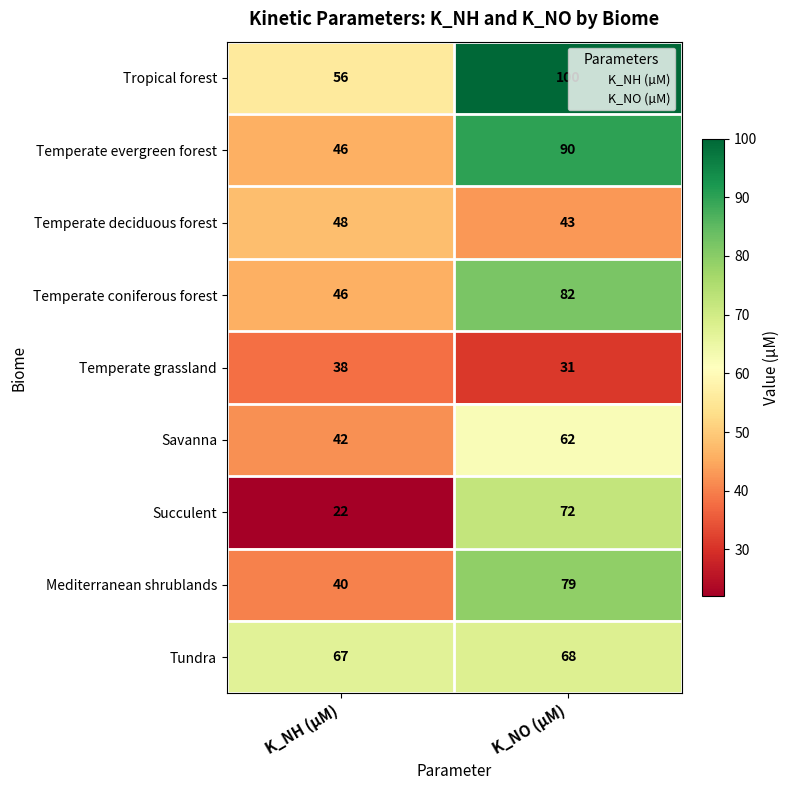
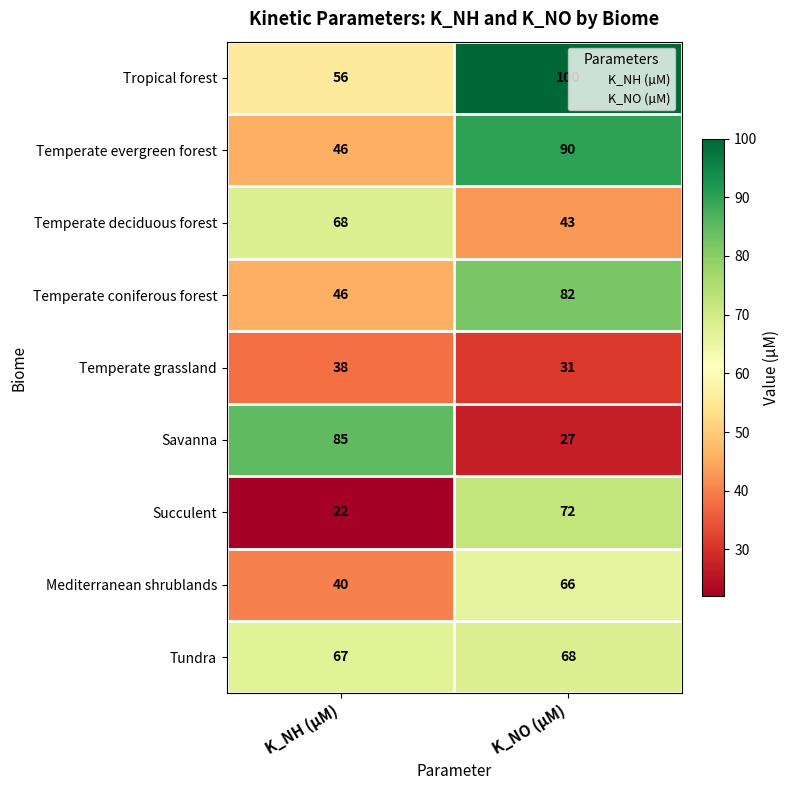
  {
    "Tropical forest": {
      "K_NH (µM)": 56
    },
    "Temperate evergreen forest": {
      "K_NH (µM)": 46,
      "K_NO (µM)": 90
    },
    "Temperate deciduous forest": {
-     "K_NH (µM)": 48,
+     "K_NH (µM)": 68,
      "K_NO (µM)": 43
    },
    "Temperate coniferous forest": {
      "K_NH (µM)": 46,
      "K_NO (µM)": 82
    },
    "Temperate grassland": {
      "K_NH (µM)": 38,
      "K_NO (µM)": 31
    },
    "Savanna": {
-     "K_NH (µM)": 42,
-     "K_NO (µM)": 62
+     "K_NH (µM)": 85,
+     "K_NO (µM)": 27
    },
    "Succulent": {
      "K_NH (µM)": 22,
      "K_NO (µM)": 72
    },
    "Mediterranean shrublands": {
      "K_NH (µM)": 40,
-     "K_NO (µM)": 79
+     "K_NO (µM)": 66
    },
    "Tundra": {
      "K_NH (µM)": 67,
      "K_NO (µM)": 68
    }
  }
